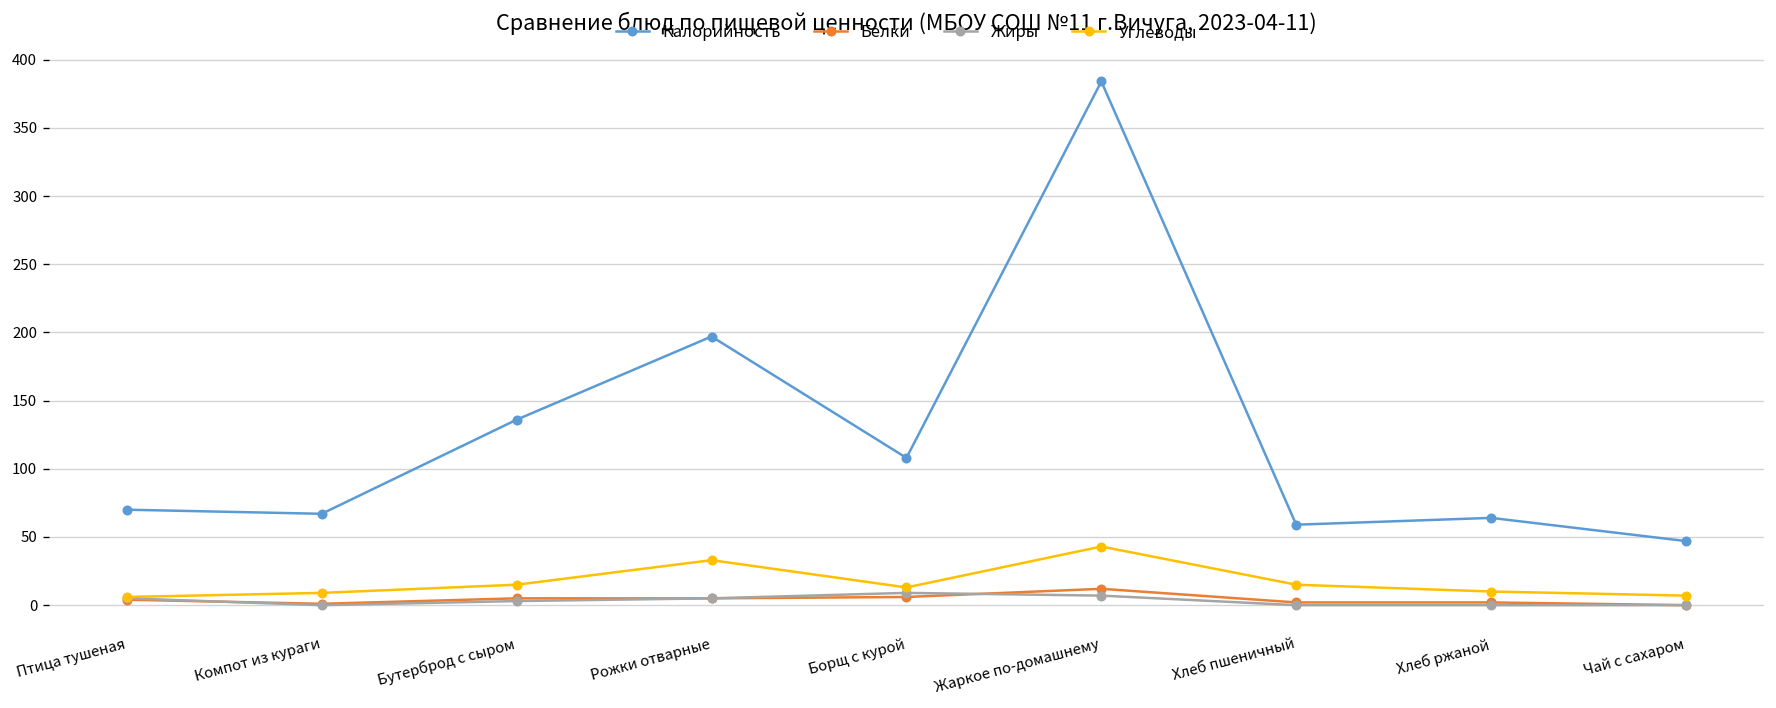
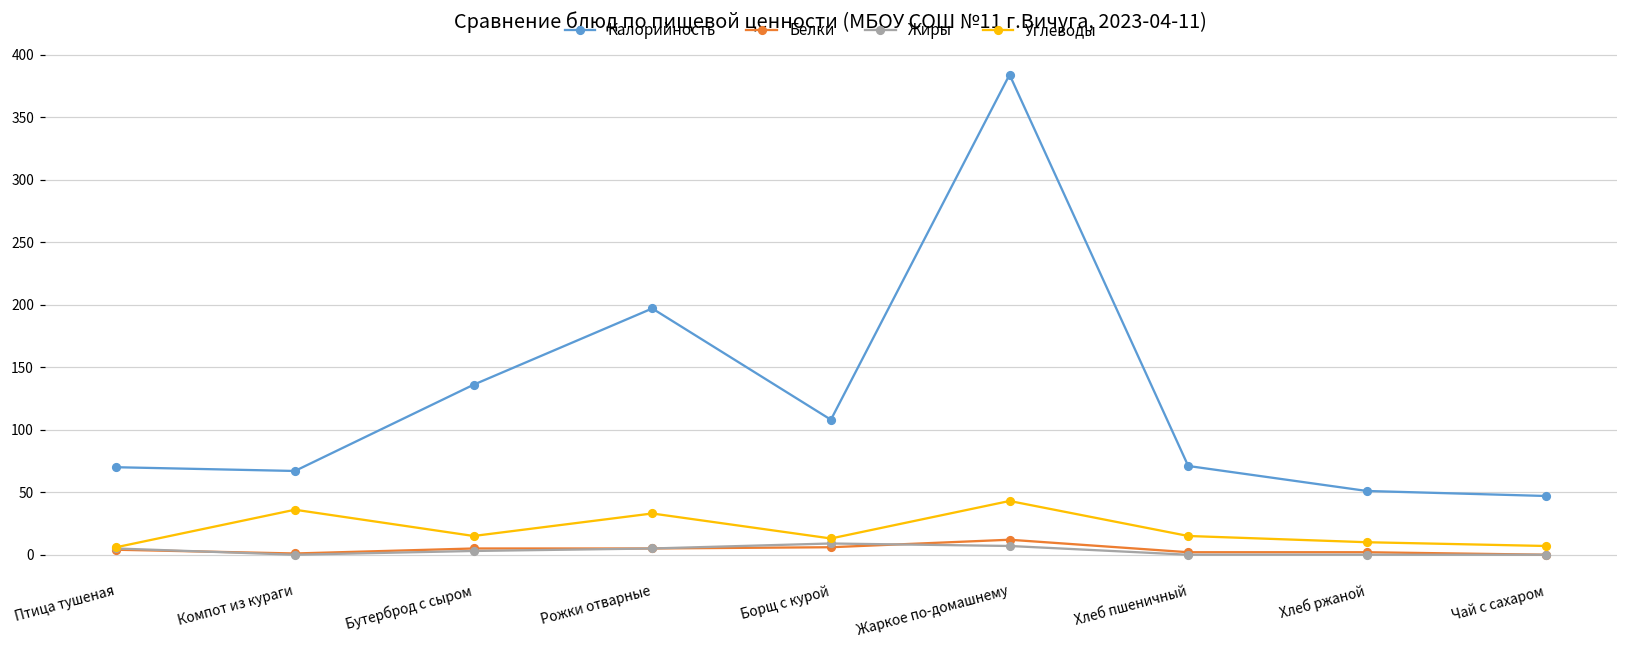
  {
    "Калорийность": {
      "Птица тушеная": 70,
      "Компот из кураги": 67,
      "Бутерброд с сыром": 136,
      "Рожки отварные": 197,
      "Борщ с курой": 108,
      "Жаркое по-домашнему": 384,
-     "Хлеб пшеничный": 59,
-     "Хлеб ржаной": 64,
+     "Хлеб пшеничный": 71,
+     "Хлеб ржаной": 51,
      "Чай с сахаром": 47
    },
    "Белки": {
      "Борщ с курой": 6,
      "Жаркое по-домашнему": 12
    },
    "Жиры": {
      "Борщ с курой": 9,
      "Жаркое по-домашнему": 7
    },
    "Углеводы": {
-     "Компот из кураги": 9,
+     "Компот из кураги": 36,
      "Бутерброд с сыром": 15,
      "Рожки отварные": 33,
      "Борщ с курой": 13,
      "Жаркое по-домашнему": 43,
      "Хлеб пшеничный": 15,
      "Хлеб ржаной": 10,
      "Чай с сахаром": 7
    }
  }
